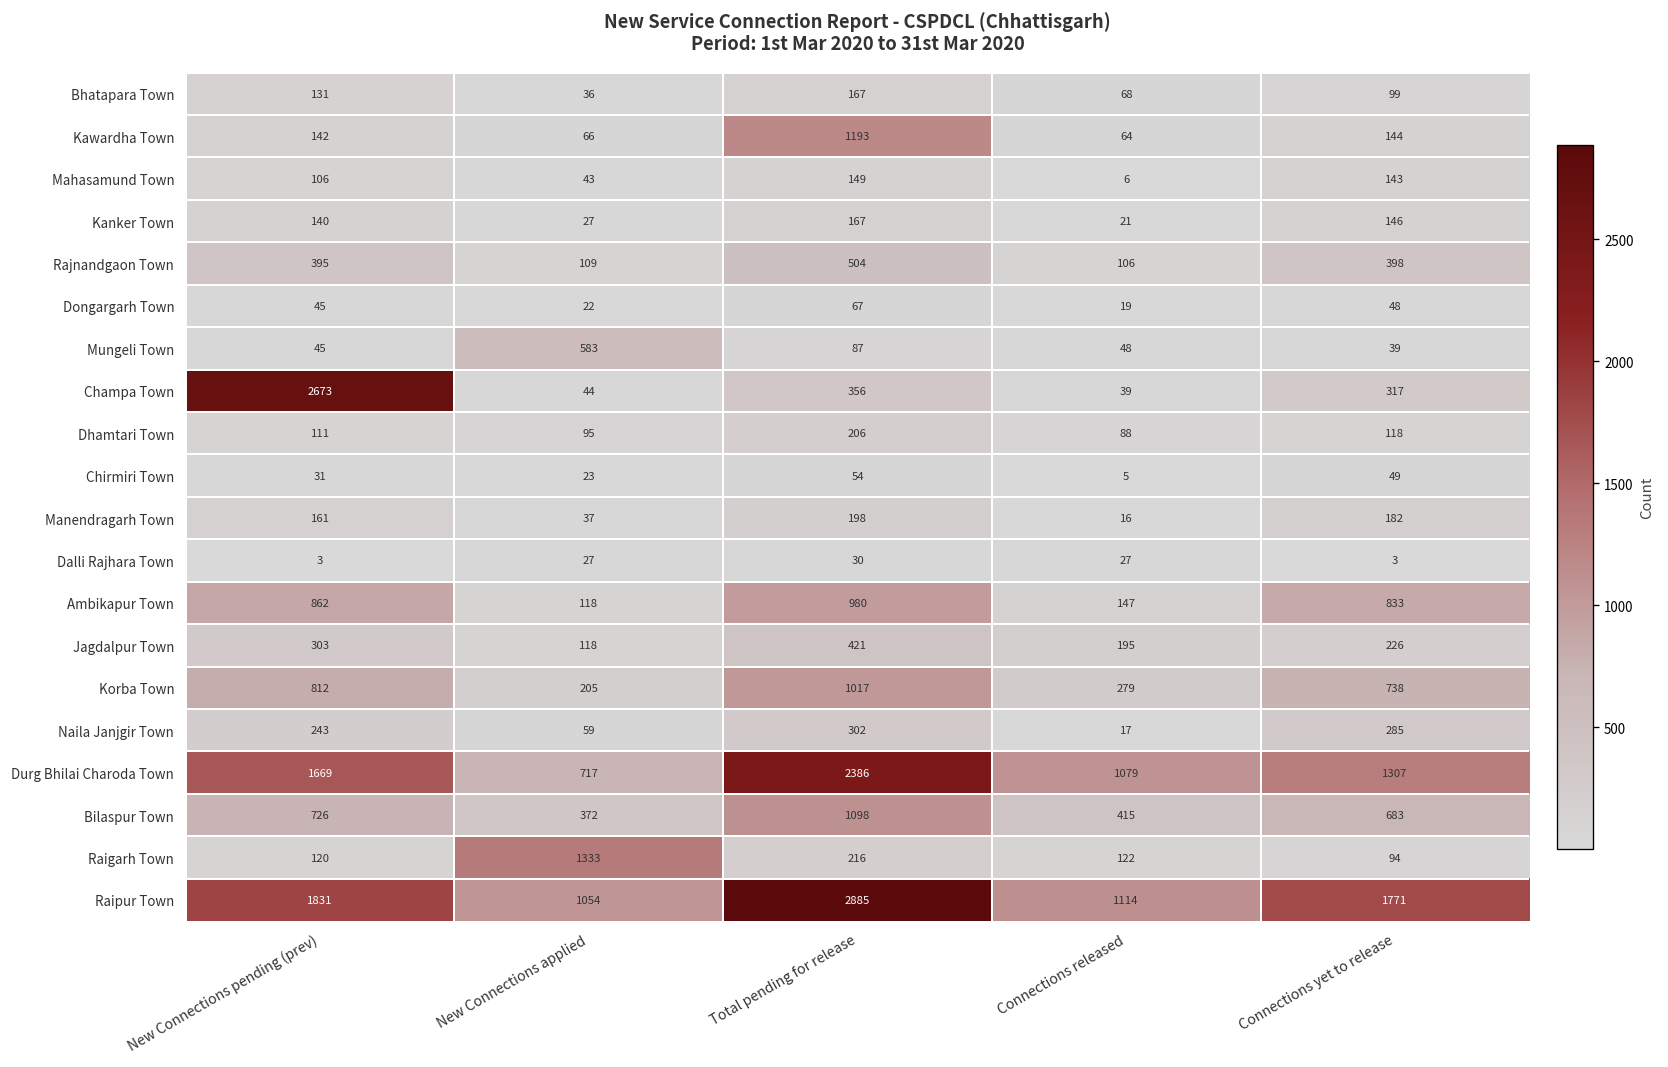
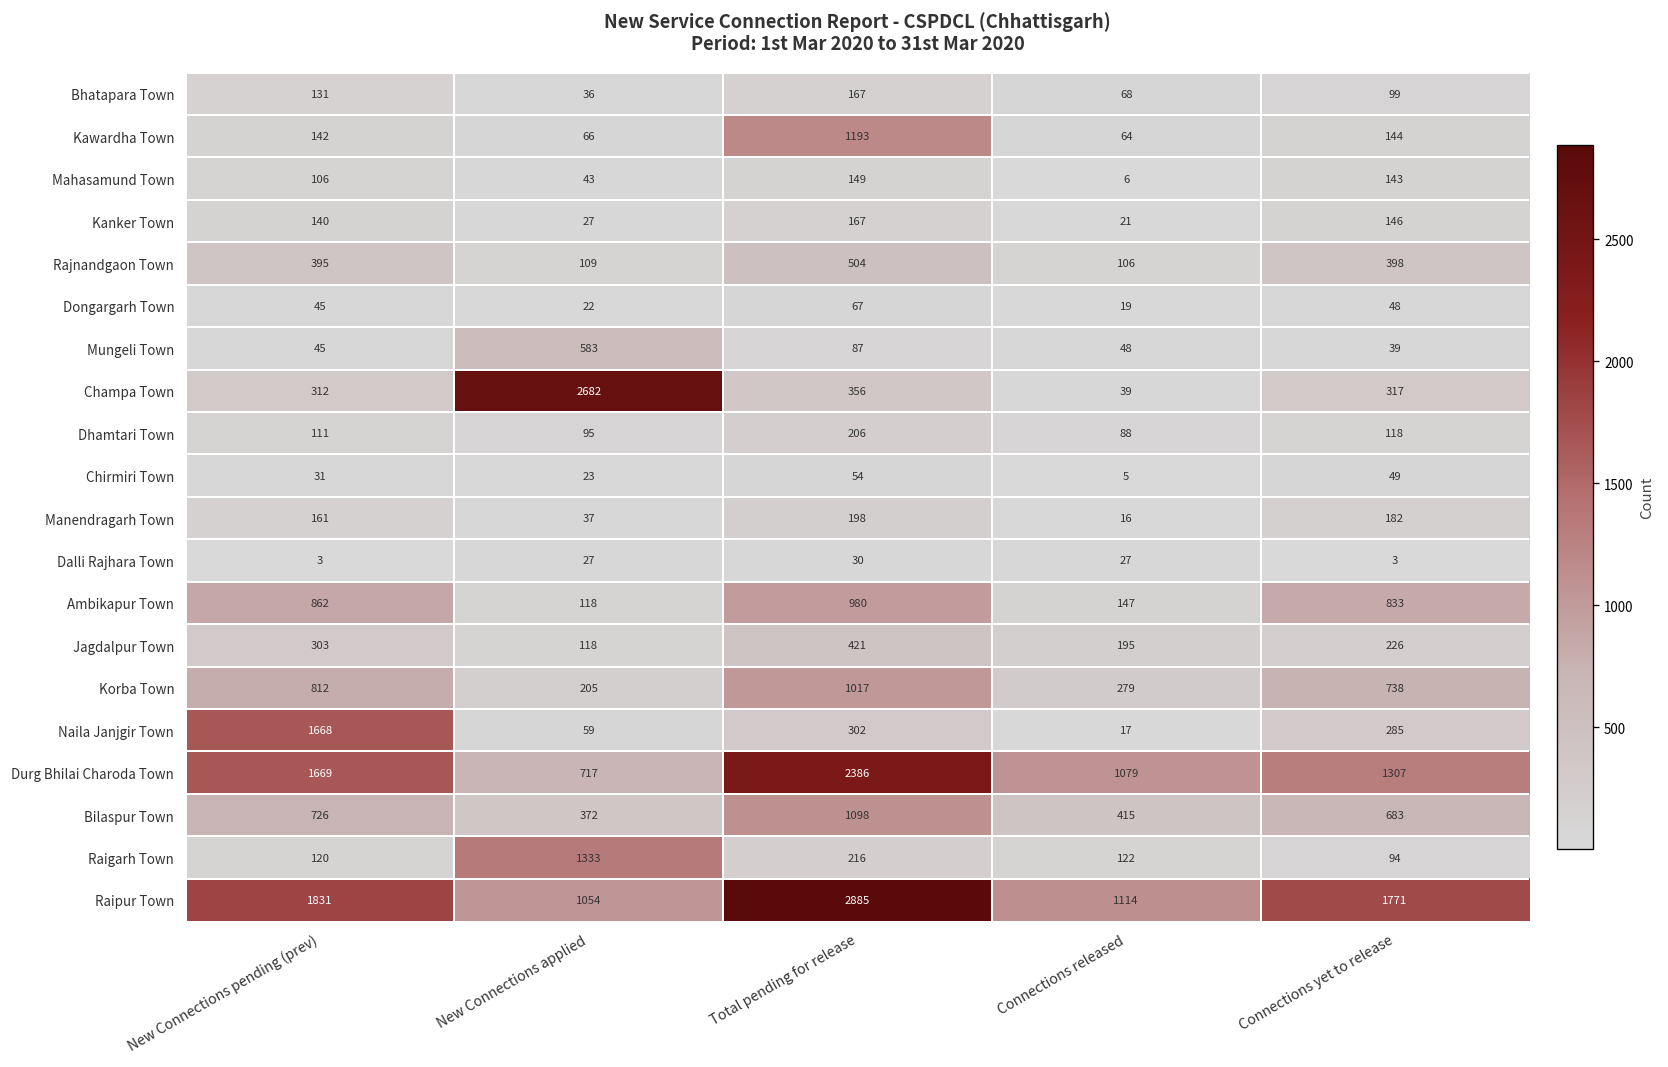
  {
    "Bhatapara Town": {
      "New Connections pending (prev)": 131,
      "New Connections applied": 36,
      "Total pending for release": 167,
      "Connections released": 68,
      "Connections yet to release": 99
    },
    "Kawardha Town": {
      "New Connections pending (prev)": 142,
      "New Connections applied": 66,
      "Total pending for release": 1193,
      "Connections released": 64,
      "Connections yet to release": 144
    },
    "Mahasamund Town": {
      "New Connections pending (prev)": 106,
      "New Connections applied": 43,
      "Total pending for release": 149,
      "Connections released": 6,
      "Connections yet to release": 143
    },
    "Kanker Town": {
      "New Connections pending (prev)": 140,
      "New Connections applied": 27,
      "Total pending for release": 167,
      "Connections released": 21,
      "Connections yet to release": 146
    },
    "Rajnandgaon Town": {
      "New Connections pending (prev)": 395,
      "New Connections applied": 109,
      "Total pending for release": 504,
      "Connections released": 106,
      "Connections yet to release": 398
    },
    "Dongargarh Town": {
      "New Connections pending (prev)": 45,
      "New Connections applied": 22,
      "Total pending for release": 67,
      "Connections released": 19,
      "Connections yet to release": 48
    },
    "Mungeli Town": {
      "New Connections pending (prev)": 45,
      "New Connections applied": 583,
      "Total pending for release": 87,
      "Connections released": 48,
      "Connections yet to release": 39
    },
    "Champa Town": {
-     "New Connections pending (prev)": 2673,
-     "New Connections applied": 44,
+     "New Connections pending (prev)": 312,
+     "New Connections applied": 2682,
      "Total pending for release": 356,
      "Connections released": 39,
      "Connections yet to release": 317
    },
    "Dhamtari Town": {
      "New Connections pending (prev)": 111,
      "New Connections applied": 95,
      "Total pending for release": 206,
      "Connections released": 88,
      "Connections yet to release": 118
    },
    "Chirmiri Town": {
      "New Connections pending (prev)": 31,
      "New Connections applied": 23,
      "Total pending for release": 54,
      "Connections released": 5,
      "Connections yet to release": 49
    },
    "Manendragarh Town": {
      "New Connections pending (prev)": 161,
      "New Connections applied": 37,
      "Total pending for release": 198,
      "Connections released": 16,
      "Connections yet to release": 182
    },
    "Dalli Rajhara Town": {
      "New Connections pending (prev)": 3,
      "New Connections applied": 27,
      "Total pending for release": 30,
      "Connections released": 27,
      "Connections yet to release": 3
    },
    "Ambikapur Town": {
      "New Connections pending (prev)": 862,
      "New Connections applied": 118,
      "Total pending for release": 980,
      "Connections released": 147,
      "Connections yet to release": 833
    },
    "Jagdalpur Town": {
      "New Connections pending (prev)": 303,
      "New Connections applied": 118,
      "Total pending for release": 421,
      "Connections released": 195,
      "Connections yet to release": 226
    },
    "Korba Town": {
      "New Connections pending (prev)": 812,
      "New Connections applied": 205,
      "Total pending for release": 1017,
      "Connections released": 279,
      "Connections yet to release": 738
    },
    "Naila Janjgir Town": {
-     "New Connections pending (prev)": 243,
+     "New Connections pending (prev)": 1668,
      "New Connections applied": 59,
      "Total pending for release": 302,
      "Connections released": 17,
      "Connections yet to release": 285
    },
    "Durg Bhilai Charoda Town": {
      "New Connections pending (prev)": 1669,
      "New Connections applied": 717,
      "Total pending for release": 2386,
      "Connections released": 1079,
      "Connections yet to release": 1307
    },
    "Bilaspur Town": {
      "New Connections pending (prev)": 726,
      "New Connections applied": 372,
      "Total pending for release": 1098,
      "Connections released": 415,
      "Connections yet to release": 683
    },
    "Raigarh Town": {
      "New Connections pending (prev)": 120,
      "New Connections applied": 1333,
      "Total pending for release": 216,
      "Connections released": 122,
      "Connections yet to release": 94
    },
    "Raipur Town": {
      "New Connections pending (prev)": 1831,
      "New Connections applied": 1054,
      "Total pending for release": 2885,
      "Connections released": 1114,
      "Connections yet to release": 1771
    }
  }
